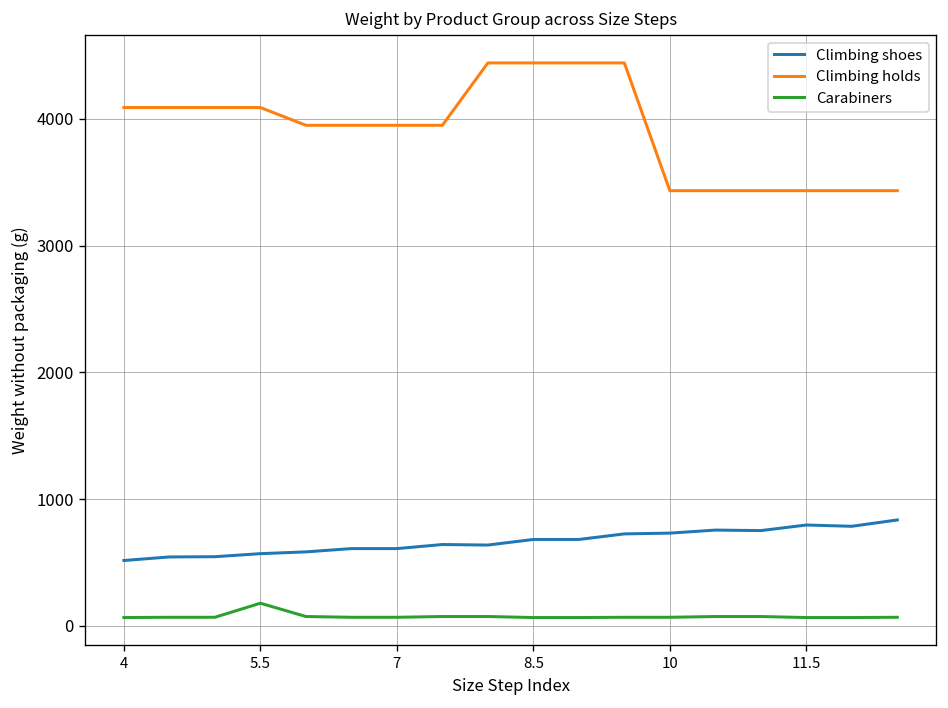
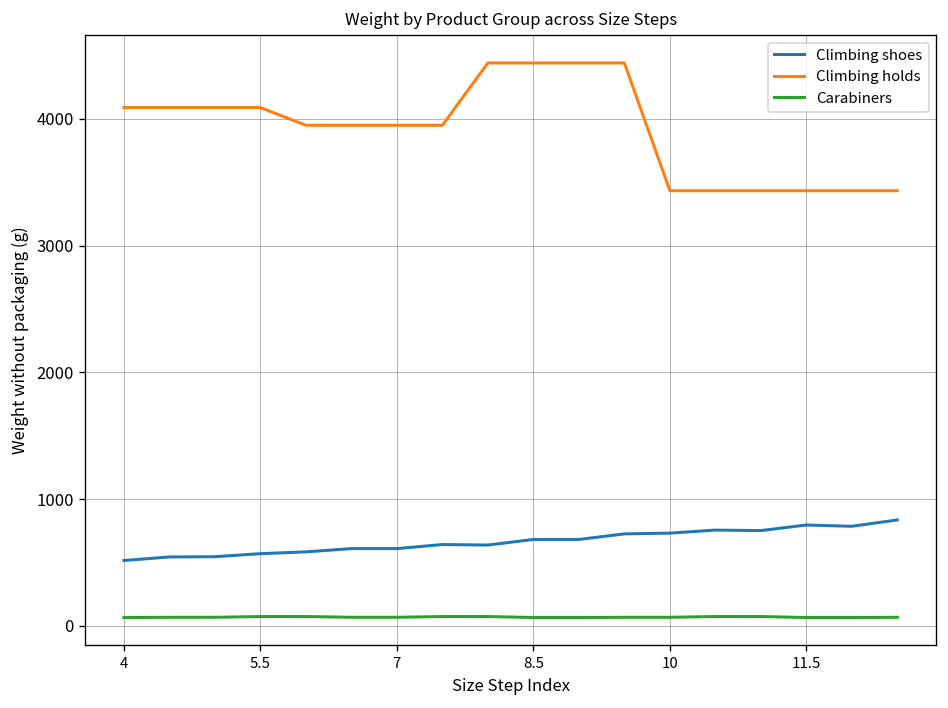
  {
    "Climbing shoes": {
      "4": 520,
      "5.5": 570,
      "7": 610,
      "8.5": 680,
      "10": 730,
      "11.5": 800
    },
    "Climbing holds": {
      "4": 4090,
      "5.5": 4090,
      "7": 3950,
      "8.5": 4440,
      "10": 3430,
      "11.5": 3430
    },
    "Carabiners": {
      "4": 70,
-     "5.5": 180,
+     "5.5": 70,
      "7": 70,
      "8.5": 70,
      "10": 70,
      "11.5": 70
    }
  }
